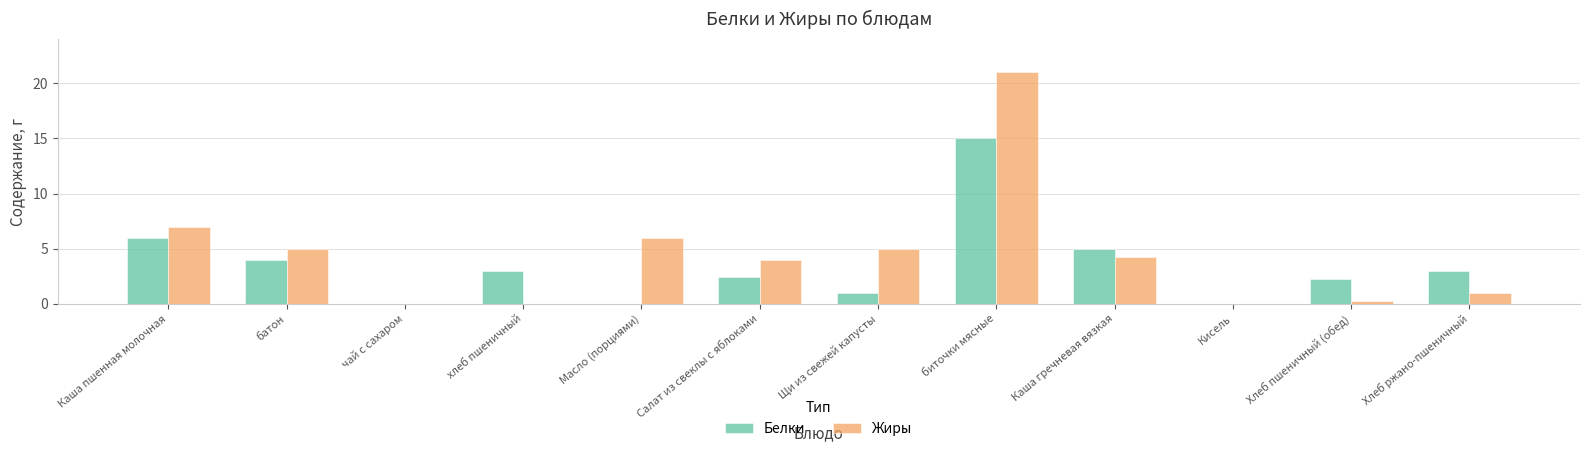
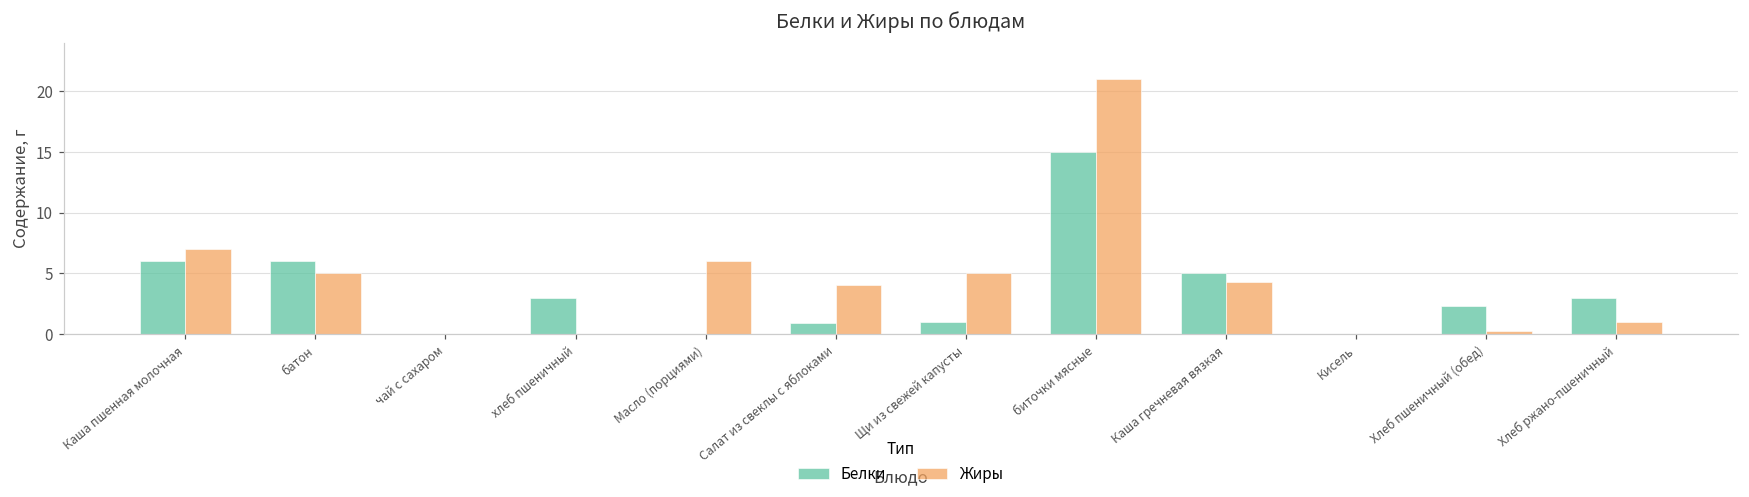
  {
    "Белки": {
      "Каша пшенная молочная": 6.0,
-     "батон": 4,
+     "батон": 6,
      "чай с сахаром": 0.0,
      "хлеб пшеничный": 3.0,
      "Масло (порциями)": 0.0,
-     "Салат из свеклы с яблоками": 2.5,
+     "Салат из свеклы с яблоками": 0.9,
      "Щи из свежей капусты": 1.0,
      "биточки мясные": 15.0,
      "Каша гречневая вязкая": 5.0,
      "Кисель": 0.0,
      "Хлеб пшеничный (обед)": 2.3,
      "Хлеб ржано-пшеничный": 3.0
    },
    "Жиры": {
      "Каша пшенная молочная": 7.0,
      "батон": 5.0,
      "чай с сахаром": 0.0,
      "хлеб пшеничный": 0.0,
      "Масло (порциями)": 6.0,
      "Салат из свеклы с яблоками": 4.0,
      "Щи из свежей капусты": 5.0,
      "биточки мясные": 21.0,
      "Каша гречневая вязкая": 4.3,
      "Кисель": 0.0,
      "Хлеб пшеничный (обед)": 0.3,
      "Хлеб ржано-пшеничный": 1.0
    }
  }
